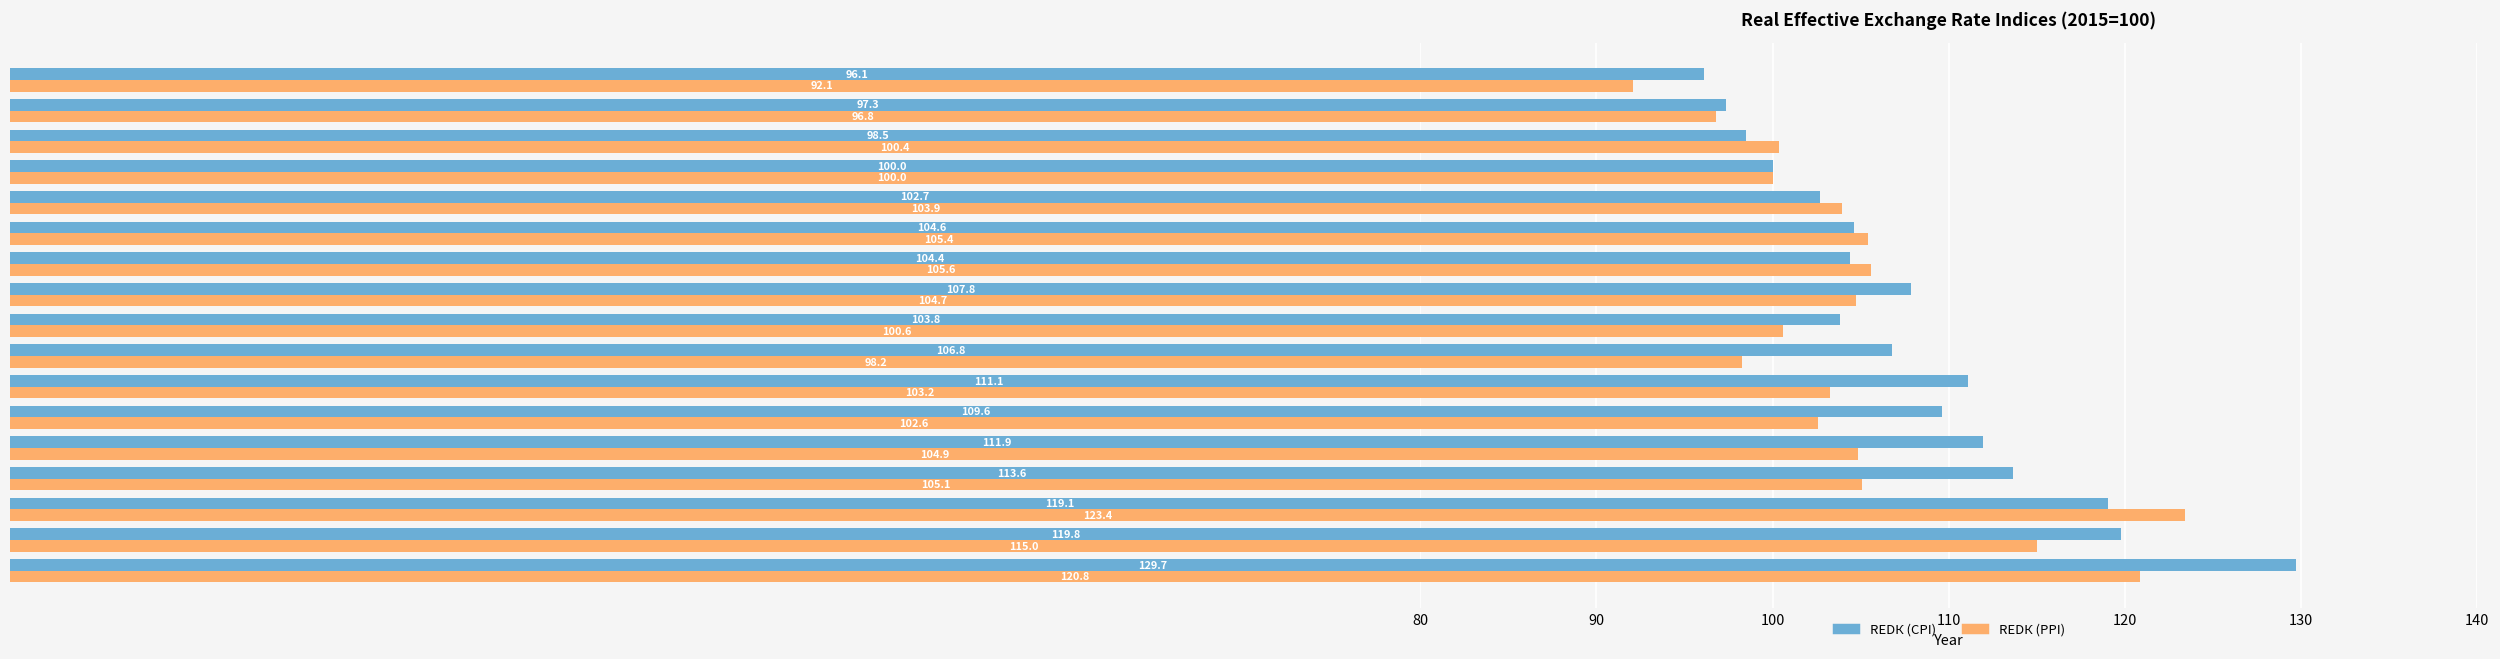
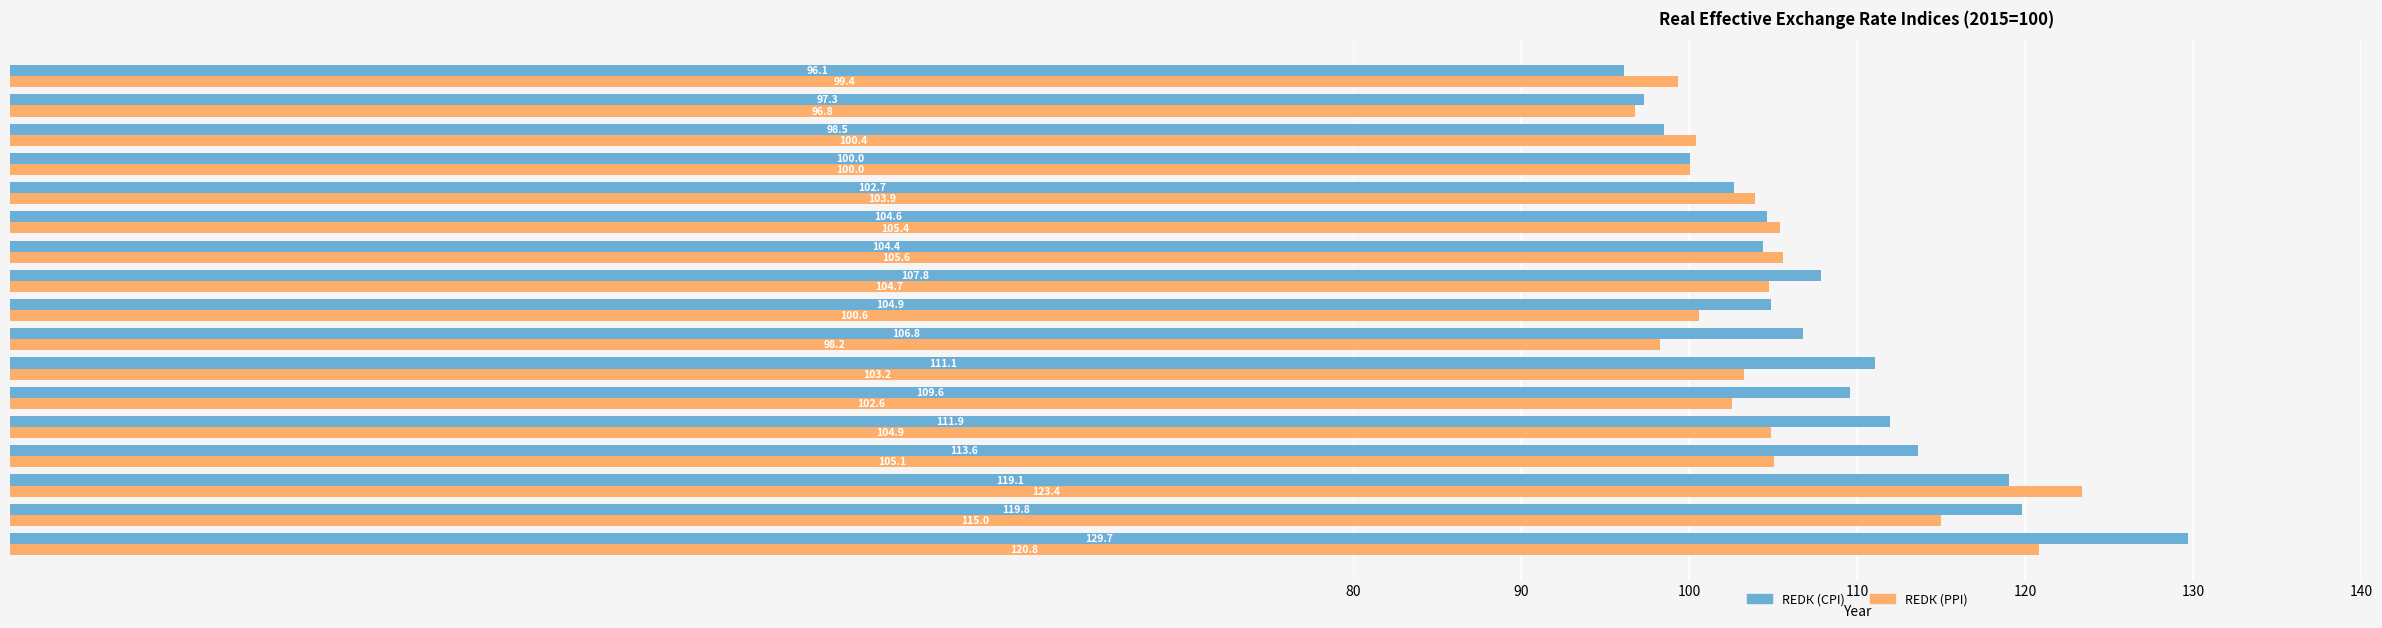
  {
    "REDК (CPI)": {
      "2018": 96.1,
      "2017": 97.3,
      "2016": 98.5,
      "2015": 100.0,
      "2014": 102.7,
      "2013": 104.6,
      "2012": 104.4,
      "2011": 107.8,
-     "2010": 103.8,
+     "2010": 104.9,
      "2009": 106.8,
      "2008": 111.1,
      "2007": 109.6,
      "2006": 111.9,
      "2005": 113.6,
      "2004": 119.1,
      "2003": 119.8,
      "2002": 129.7
    },
    "REDК (PPI)": {
-     "2018": 92.1,
+     "2018": 99.4,
      "2017": 96.8,
      "2016": 100.4,
      "2015": 100.0,
      "2014": 103.9,
      "2013": 105.4,
      "2012": 105.6,
      "2011": 104.7,
      "2010": 100.6,
      "2009": 98.2,
      "2008": 103.2,
      "2007": 102.6,
      "2006": 104.9,
      "2005": 105.1,
      "2004": 123.4,
      "2003": 115.0,
      "2002": 120.8
    }
  }
